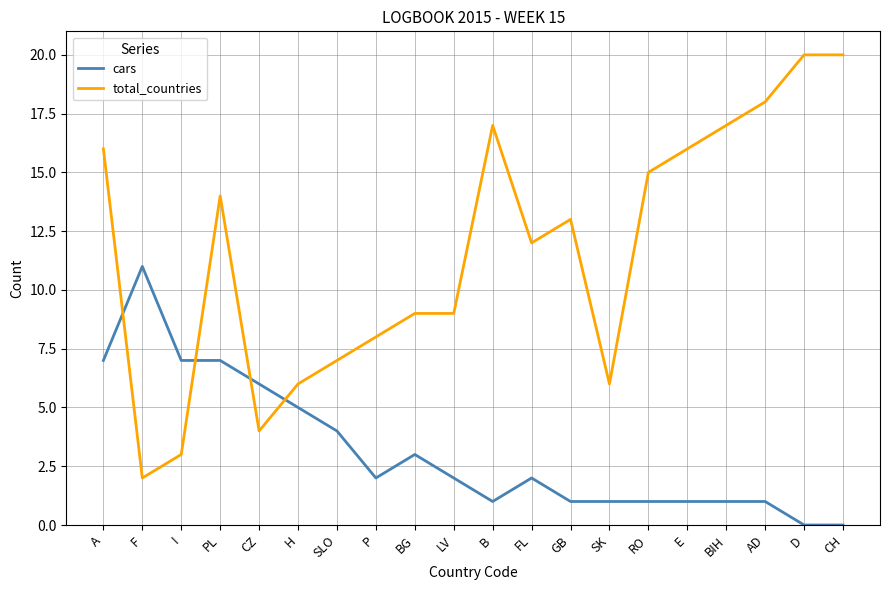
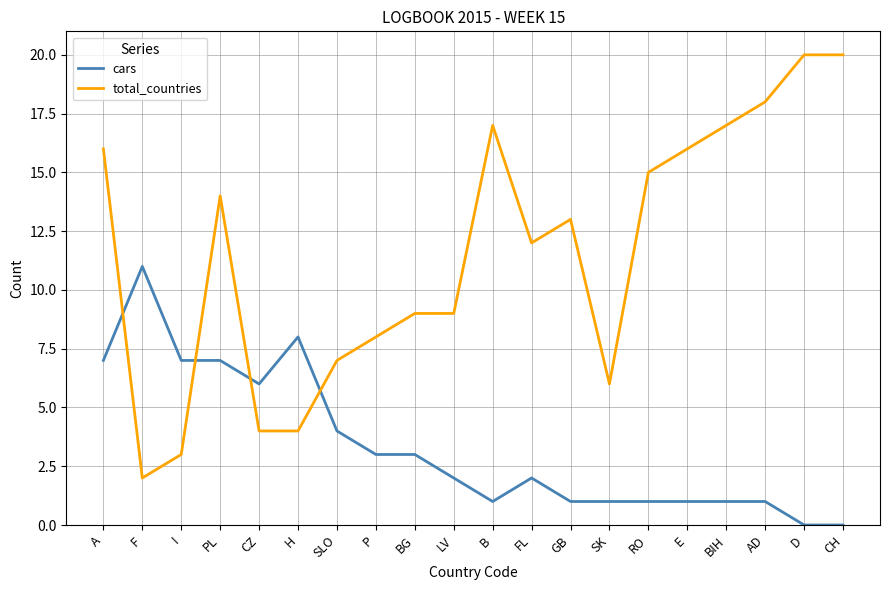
  {
    "cars": {
      "A": 7,
      "F": 11,
      "I": 7,
      "PL": 7,
      "CZ": 6,
-     "H": 5,
+     "H": 8,
      "SLO": 4,
-     "P": 2,
+     "P": 3,
      "BG": 3,
      "LV": 2,
      "B": 1,
      "FL": 2,
      "GB": 1,
      "SK": 1,
      "RO": 1,
      "E": 1,
      "BIH": 1,
      "AD": 1,
      "D": 0,
      "CH": 0
    },
    "total_countries": {
      "A": 16,
      "F": 2,
      "I": 3,
      "PL": 14,
      "CZ": 4,
-     "H": 6,
+     "H": 4,
      "SLO": 7,
      "P": 8,
      "BG": 9,
      "LV": 9,
      "B": 17,
      "FL": 12,
      "GB": 13,
      "SK": 6,
      "RO": 15,
      "E": 16,
      "BIH": 17,
      "AD": 18,
      "D": 20,
      "CH": 20
    }
  }
